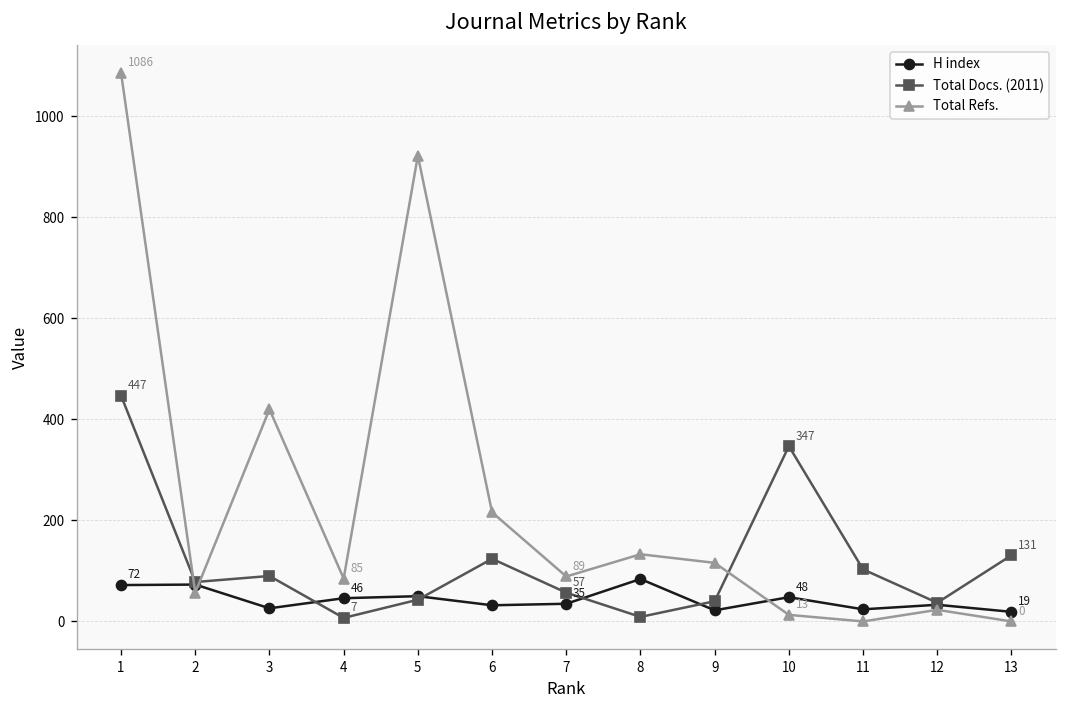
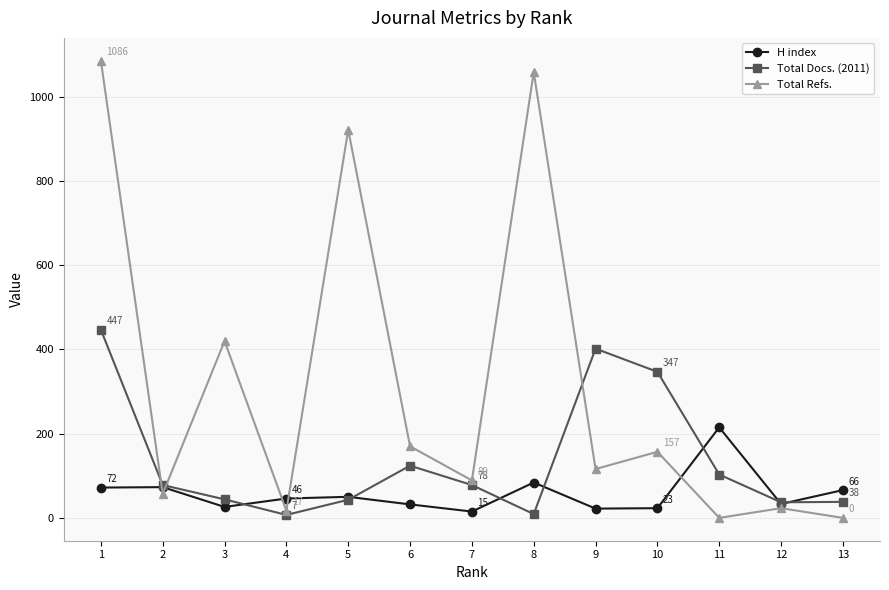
  {
    "H index": {
      "1": 72,
      "4": 46,
-     "7": 35,
-     "10": 48,
-     "11": 20,
-     "13": 19
+     "7": 15,
+     "10": 23,
+     "11": 220,
+     "13": 66
    },
    "Total Docs. (2011)": {
      "1": 447,
-     "3": 90,
+     "3": 40,
      "4": 7,
-     "7": 57,
-     "9": 40,
+     "7": 78,
+     "9": 400,
      "10": 347,
-     "13": 131
+     "13": 38
    },
    "Total Refs.": {
      "1": 1086,
-     "4": 85,
-     "6": 220,
+     "4": 17,
+     "6": 170,
      "7": 89,
-     "8": 130,
-     "10": 13
+     "8": 1060,
+     "10": 157
    }
  }
